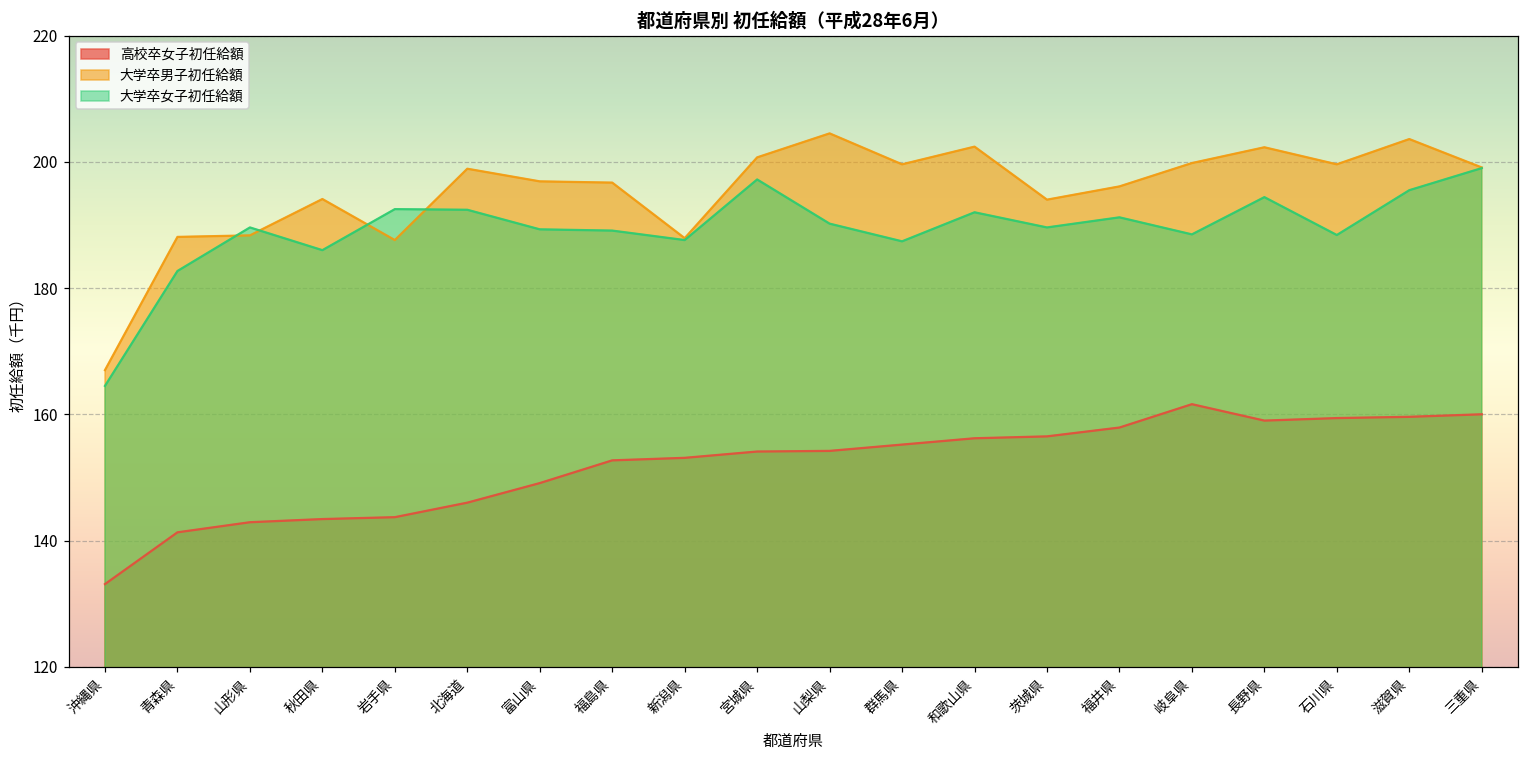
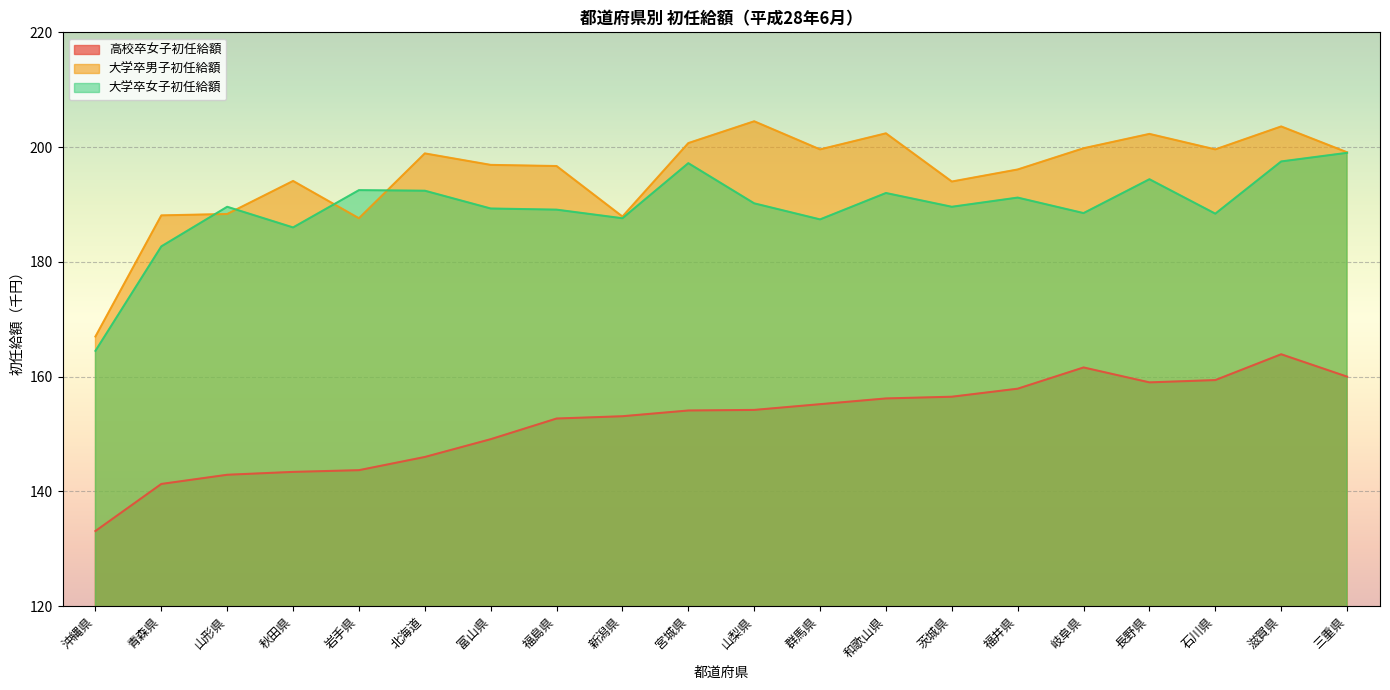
  {
    "高校卒女子初任給額": {
      "沖縄県": 133,
      "青森県": 141,
      "山形県": 143,
      "秋田県": 143,
      "岩手県": 144,
      "北海道": 146,
      "富山県": 149,
      "福島県": 153,
      "新潟県": 153,
      "宮城県": 154,
      "山梨県": 154,
      "群馬県": 155,
      "和歌山県": 156,
      "茨城県": 157,
      "福井県": 158,
      "岐阜県": 162,
      "長野県": 159,
      "石川県": 159,
-     "滋賀県": 160,
+     "滋賀県": 164,
      "三重県": 160
    },
    "大学卒男子初任給額": {
      "沖縄県": 167,
      "青森県": 188,
      "山形県": 188,
      "秋田県": 194,
      "岩手県": 188,
      "北海道": 199,
      "富山県": 197,
      "福島県": 197,
      "宮城県": 201,
      "山梨県": 205,
      "群馬県": 200,
      "和歌山県": 202,
      "茨城県": 194,
      "福井県": 196,
      "岐阜県": 200,
      "長野県": 202,
      "石川県": 200,
      "滋賀県": 204
    },
    "大学卒女子初任給額": {
      "沖縄県": 165,
      "青森県": 183,
      "山形県": 190,
      "秋田県": 186,
      "岩手県": 193,
      "北海道": 192,
      "富山県": 189,
      "福島県": 189,
      "宮城県": 197,
      "山梨県": 190,
      "群馬県": 187,
      "和歌山県": 192,
      "茨城県": 190,
      "福井県": 191,
      "岐阜県": 189,
      "長野県": 194,
      "石川県": 188,
-     "滋賀県": 196
+     "滋賀県": 198
    }
  }
